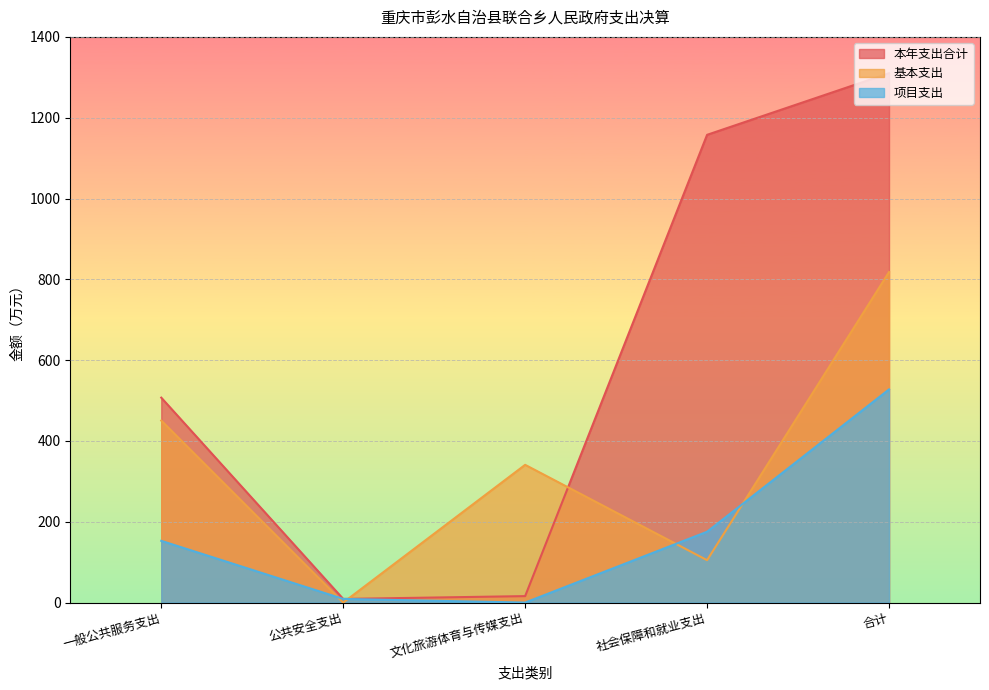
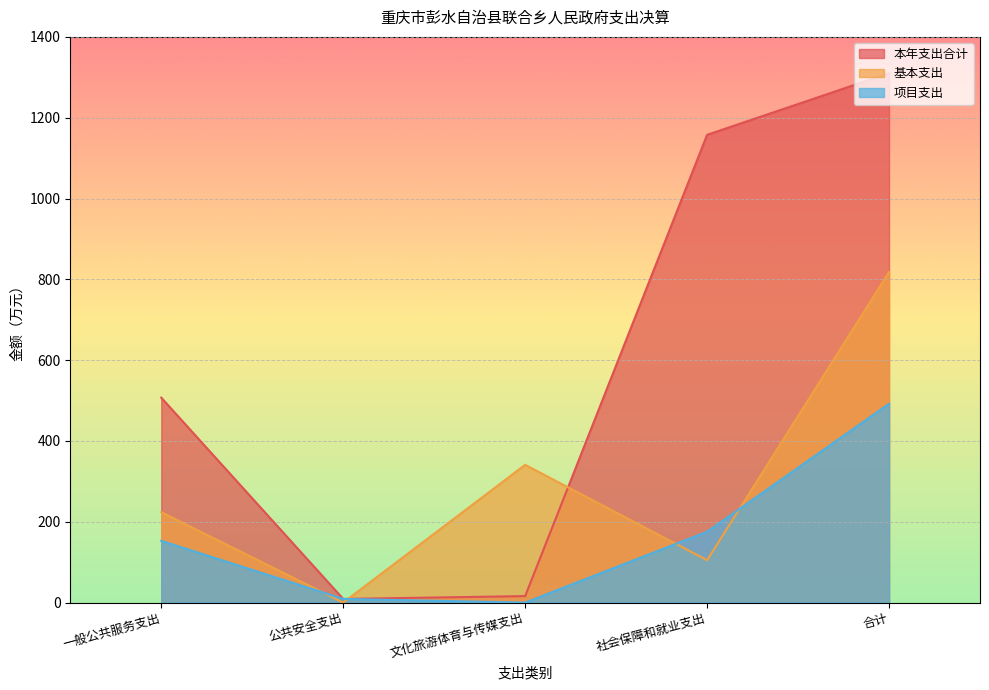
  {
    "本年支出合计": {
      "一般公共服务支出": 510,
      "文化旅游体育与传媒支出": 20,
      "社会保障和就业支出": 1160
    },
    "基本支出": {
-     "一般公共服务支出": 450,
+     "一般公共服务支出": 220,
      "公共安全支出": 0,
      "文化旅游体育与传媒支出": 340,
      "社会保障和就业支出": 100,
      "合计": 820
    },
    "项目支出": {
      "一般公共服务支出": 150,
      "文化旅游体育与传媒支出": 0,
      "社会保障和就业支出": 180,
-     "合计": 530
+     "合计": 490
    }
  }
